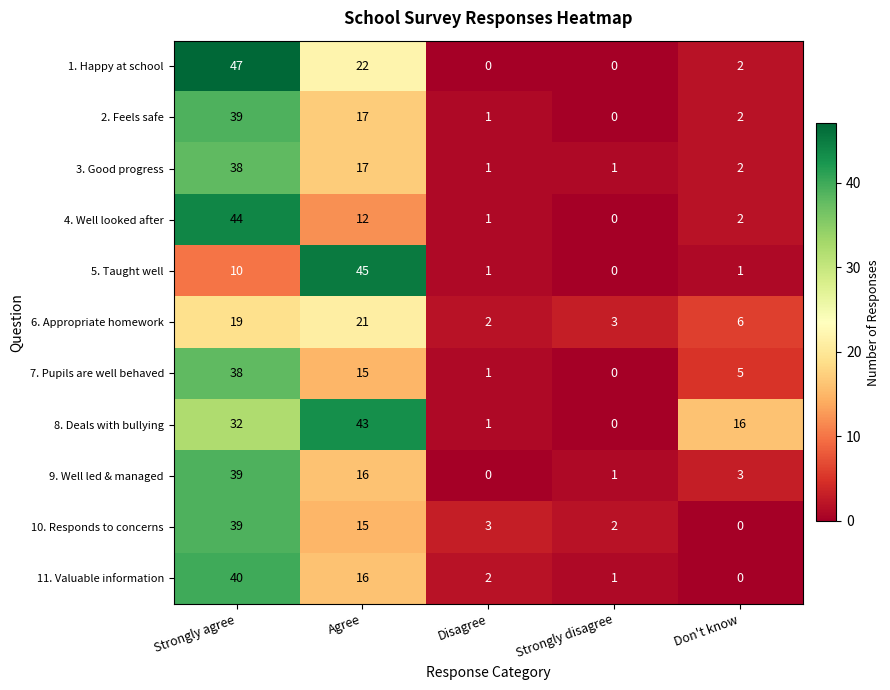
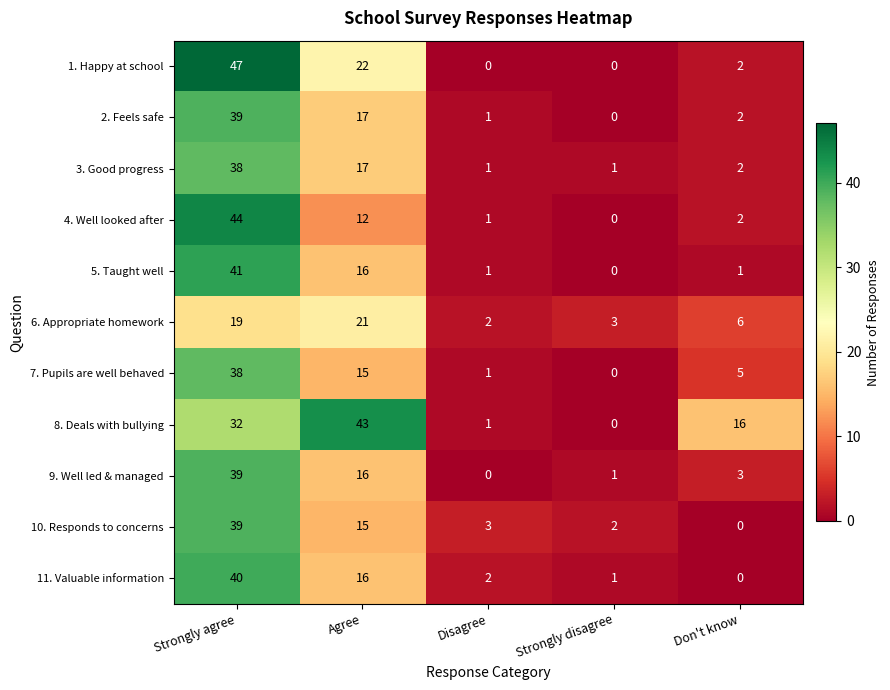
  {
    "1. Happy at school": {
      "Strongly agree": 47,
      "Agree": 22,
      "Disagree": 0,
      "Strongly disagree": 0,
      "Don't know": 2
    },
    "2. Feels safe": {
      "Strongly agree": 39,
      "Agree": 17,
      "Disagree": 1,
      "Strongly disagree": 0,
      "Don't know": 2
    },
    "3. Good progress": {
      "Strongly agree": 38,
      "Agree": 17,
      "Disagree": 1,
      "Strongly disagree": 1,
      "Don't know": 2
    },
    "4. Well looked after": {
      "Strongly agree": 44,
      "Agree": 12,
      "Disagree": 1,
      "Strongly disagree": 0,
      "Don't know": 2
    },
    "5. Taught well": {
-     "Strongly agree": 10,
-     "Agree": 45,
+     "Strongly agree": 41,
+     "Agree": 16,
      "Disagree": 1,
      "Strongly disagree": 0,
      "Don't know": 1
    },
    "6. Appropriate homework": {
      "Strongly agree": 19,
      "Agree": 21,
      "Disagree": 2,
      "Strongly disagree": 3,
      "Don't know": 6
    },
    "7. Pupils are well behaved": {
      "Strongly agree": 38,
      "Agree": 15,
      "Disagree": 1,
      "Strongly disagree": 0,
      "Don't know": 5
    },
    "8. Deals with bullying": {
      "Strongly agree": 32,
      "Agree": 43,
      "Disagree": 1,
      "Strongly disagree": 0,
      "Don't know": 16
    },
    "9. Well led & managed": {
      "Strongly agree": 39,
      "Agree": 16,
      "Disagree": 0,
      "Strongly disagree": 1,
      "Don't know": 3
    },
    "10. Responds to concerns": {
      "Strongly agree": 39,
      "Agree": 15,
      "Disagree": 3,
      "Strongly disagree": 2,
      "Don't know": 0
    },
    "11. Valuable information": {
      "Strongly agree": 40,
      "Agree": 16,
      "Disagree": 2,
      "Strongly disagree": 1,
      "Don't know": 0
    }
  }
